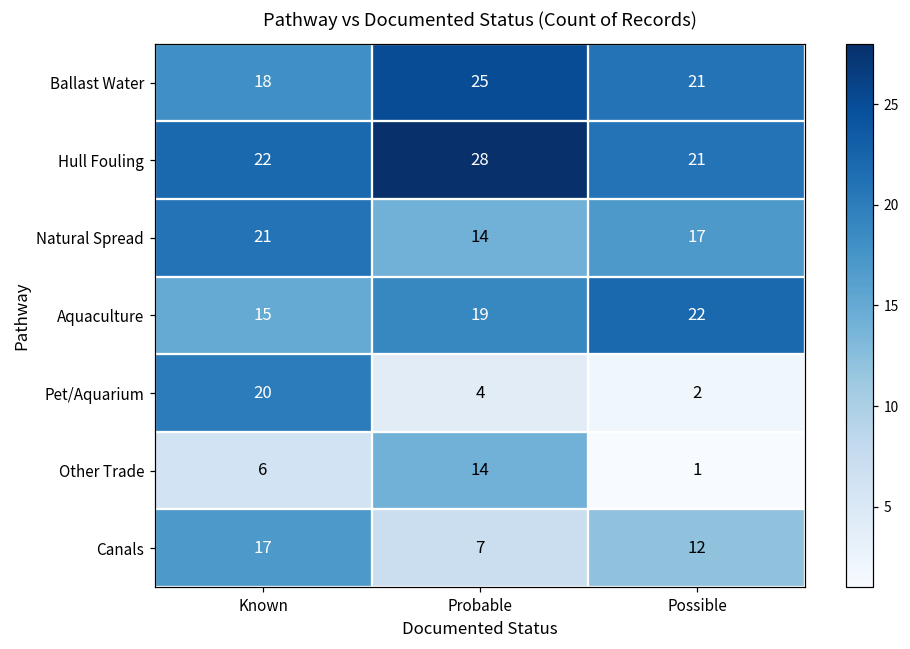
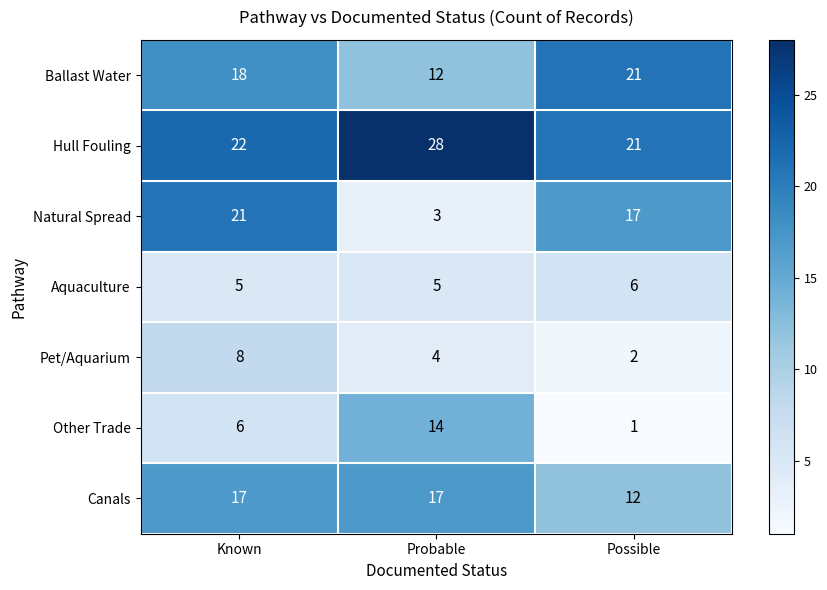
  {
    "Ballast Water": {
      "Known": 18,
-     "Probable": 25,
+     "Probable": 12,
      "Possible": 21
    },
    "Hull Fouling": {
      "Known": 22,
      "Probable": 28,
      "Possible": 21
    },
    "Natural Spread": {
      "Known": 21,
-     "Probable": 14,
+     "Probable": 3,
      "Possible": 17
    },
    "Aquaculture": {
-     "Known": 15,
-     "Probable": 19,
-     "Possible": 22
+     "Known": 5,
+     "Probable": 5,
+     "Possible": 6
    },
    "Pet/Aquarium": {
-     "Known": 20,
+     "Known": 8,
      "Probable": 4,
      "Possible": 2
    },
    "Other Trade": {
      "Known": 6,
      "Probable": 14,
      "Possible": 1
    },
    "Canals": {
      "Known": 17,
-     "Probable": 7,
+     "Probable": 17,
      "Possible": 12
    }
  }
